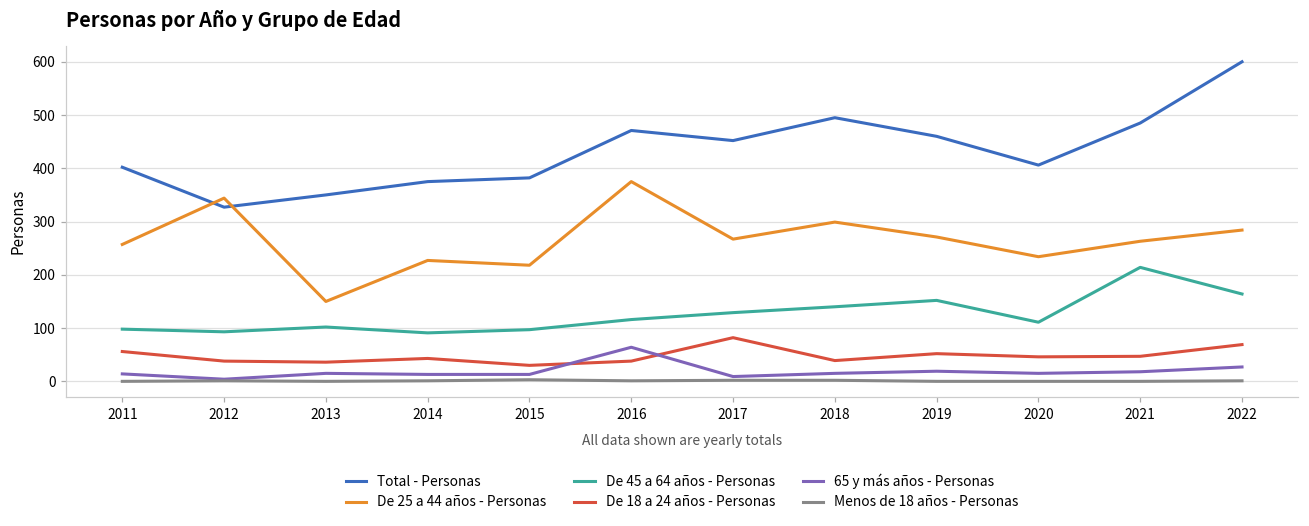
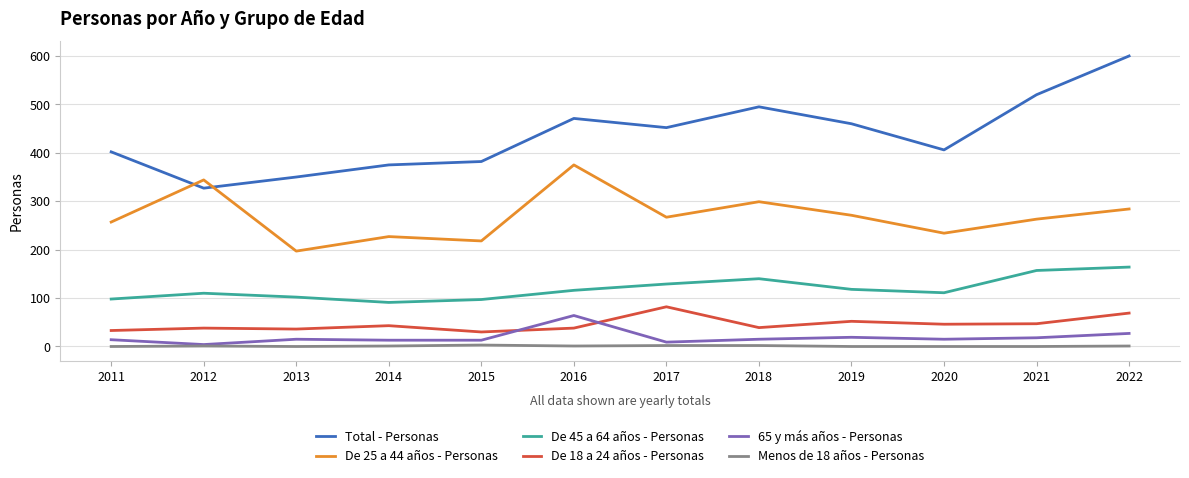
  {
    "Total - Personas": {
      "2011": 400,
      "2012": 330,
      "2013": 350,
      "2014": 380,
      "2015": 380,
      "2016": 470,
      "2017": 450,
      "2018": 500,
      "2019": 460,
      "2020": 410,
-     "2021": 490,
+     "2021": 520,
      "2022": 600
    },
    "De 25 a 44 años - Personas": {
      "2011": 260,
      "2012": 340,
-     "2013": 150,
+     "2013": 200,
      "2014": 230,
      "2015": 220,
      "2016": 380,
      "2017": 270,
      "2018": 300,
      "2019": 270,
      "2020": 230,
      "2021": 260,
      "2022": 280
    },
    "De 45 a 64 años - Personas": {
      "2011": 100,
-     "2012": 90,
+     "2012": 110,
      "2013": 100,
      "2014": 90,
      "2015": 100,
      "2016": 120,
      "2017": 130,
      "2018": 140,
-     "2019": 150,
+     "2019": 120,
      "2020": 110,
-     "2021": 210,
+     "2021": 160,
      "2022": 160
    },
    "De 18 a 24 años - Personas": {
-     "2011": 60,
+     "2011": 30,
      "2012": 40,
      "2013": 40,
      "2014": 40,
      "2015": 30,
      "2016": 40,
      "2017": 80,
      "2018": 40,
      "2019": 50,
      "2020": 50,
      "2021": 50,
      "2022": 70
    },
    "65 y más años - Personas": {
      "2011": 10,
      "2013": 20,
      "2014": 10,
      "2015": 10,
      "2016": 60,
      "2017": 10,
      "2018": 20,
      "2019": 20,
      "2020": 20,
      "2021": 20,
      "2022": 30
    },
    "Menos de 18 años - Personas": {
      "2011": 0,
      "2013": 0,
      "2014": 0,
      "2015": 0,
      "2016": 0,
      "2017": 0,
      "2018": 0,
      "2019": 0,
      "2020": 0,
      "2021": 0,
      "2022": 0
    }
  }
